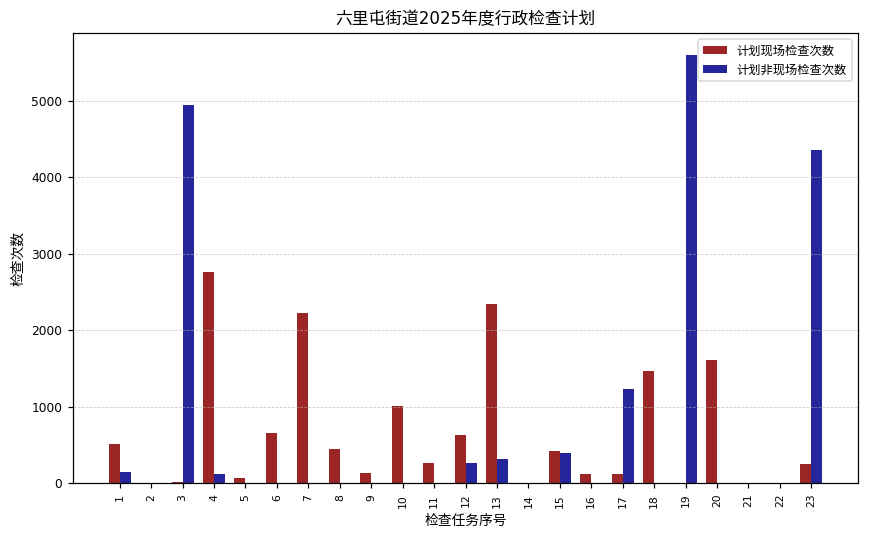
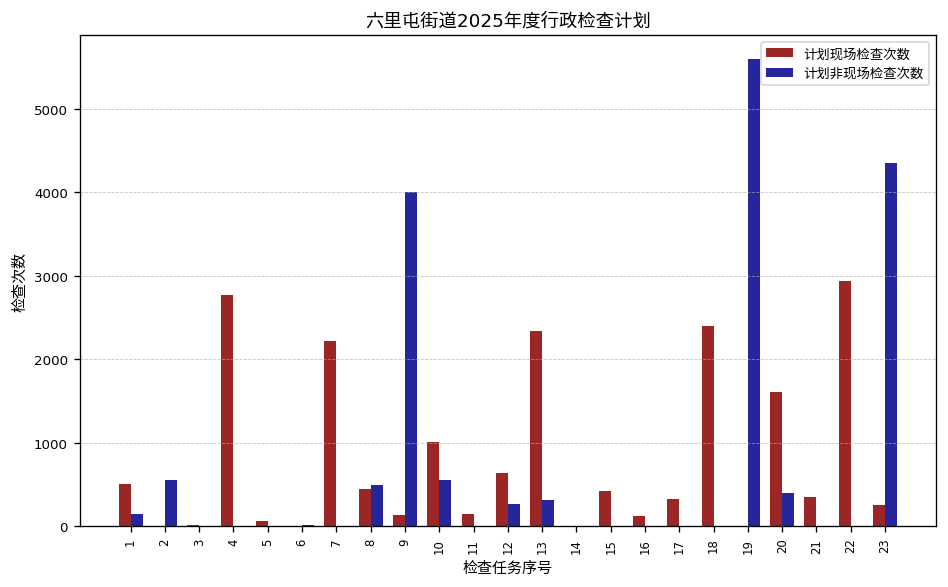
  {
    "计划现场检查次数": {
      "1": 500,
      "2": 0,
      "4": 2800,
      "5": 100,
-     "6": 700,
+     "6": 0,
      "7": 2200,
      "8": 400,
      "9": 100,
      "10": 1000,
-     "11": 300,
+     "11": 200,
      "12": 600,
      "13": 2300,
      "14": 0,
      "15": 400,
      "16": 100,
-     "17": 100,
-     "18": 1500,
+     "17": 300,
+     "18": 2400,
      "19": 0,
      "20": 1600,
-     "21": 0,
-     "22": 0,
+     "21": 400,
+     "22": 2900,
      "23": 300
    },
    "计划非现场检查次数": {
      "1": 100,
-     "2": 0,
-     "3": 4900,
-     "4": 100,
+     "2": 600,
+     "3": 0,
+     "4": 0,
      "5": 0,
      "7": 0,
-     "8": 0,
-     "9": 0,
-     "10": 0,
+     "8": 500,
+     "9": 4000,
+     "10": 500,
      "11": 0,
      "12": 300,
      "13": 300,
-     "15": 400,
+     "15": 0,
      "16": 0,
-     "17": 1200,
+     "17": 0,
      "18": 0,
      "19": 5600,
-     "20": 0,
+     "20": 400,
      "22": 0,
      "23": 4400
    }
  }
